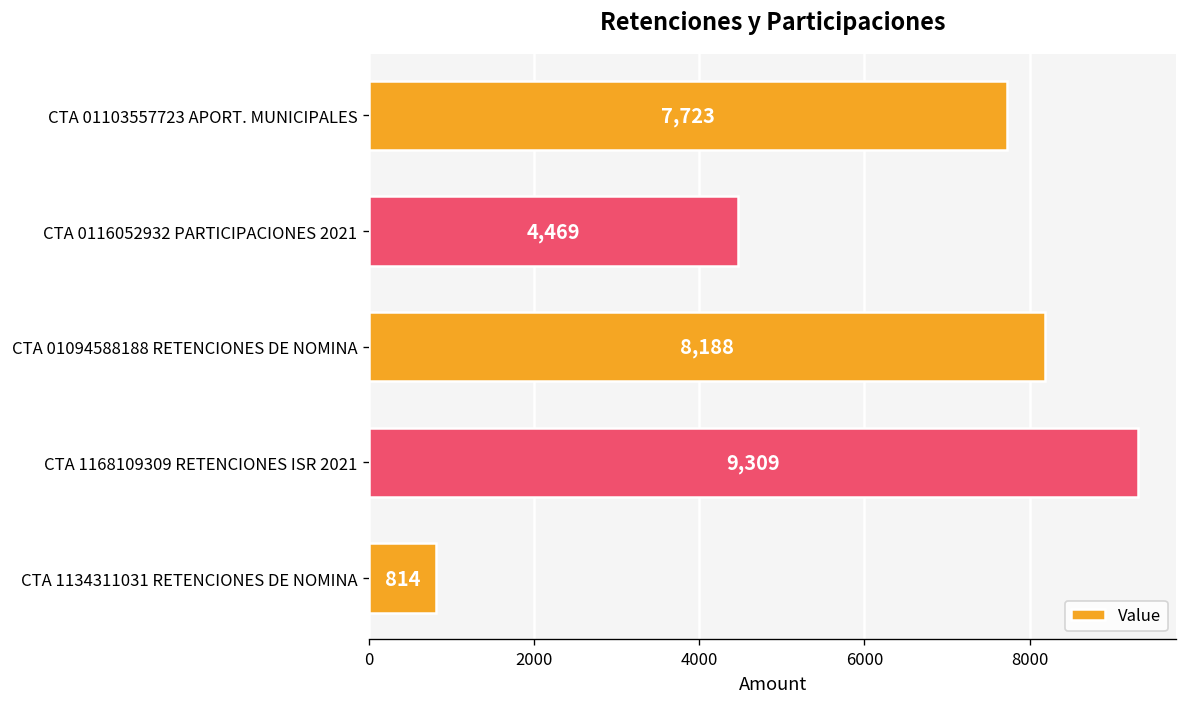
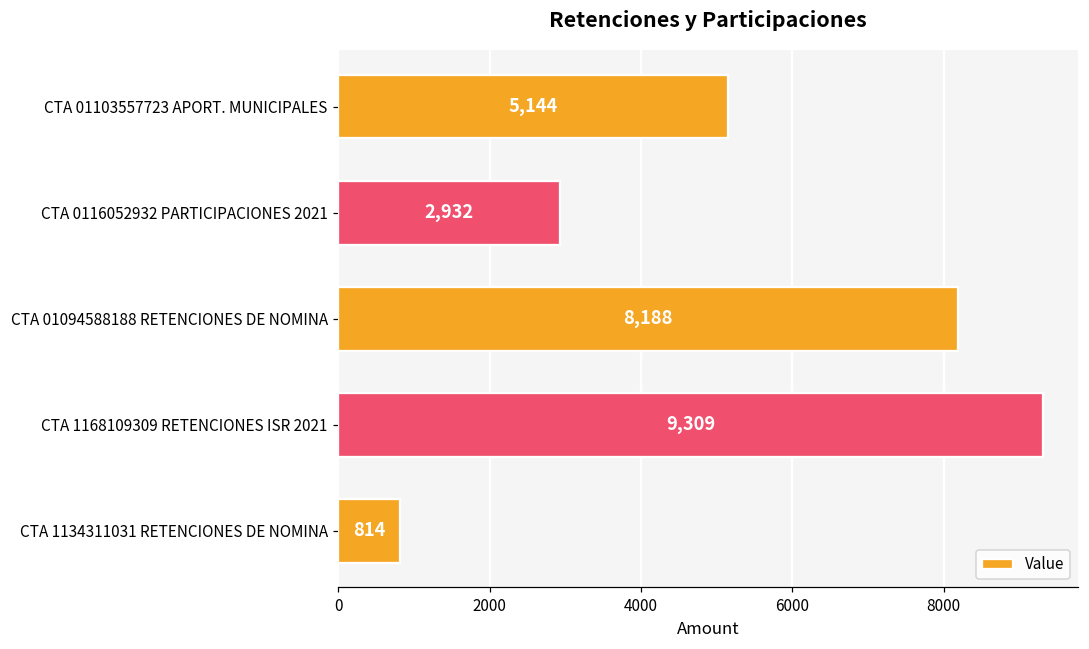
  {
-   "CTA 01103557723 APORT. MUNICIPALES": "7,723",
-   "CTA 0116052932 PARTICIPACIONES 2021": "4,469",
+   "CTA 01103557723 APORT. MUNICIPALES": "5,144",
+   "CTA 0116052932 PARTICIPACIONES 2021": "2,932",
    "CTA 01094588188 RETENCIONES DE NOMINA": "8,188",
    "CTA 1168109309 RETENCIONES ISR 2021": "9,309",
    "CTA 1134311031 RETENCIONES DE NOMINA": "814"
  }
